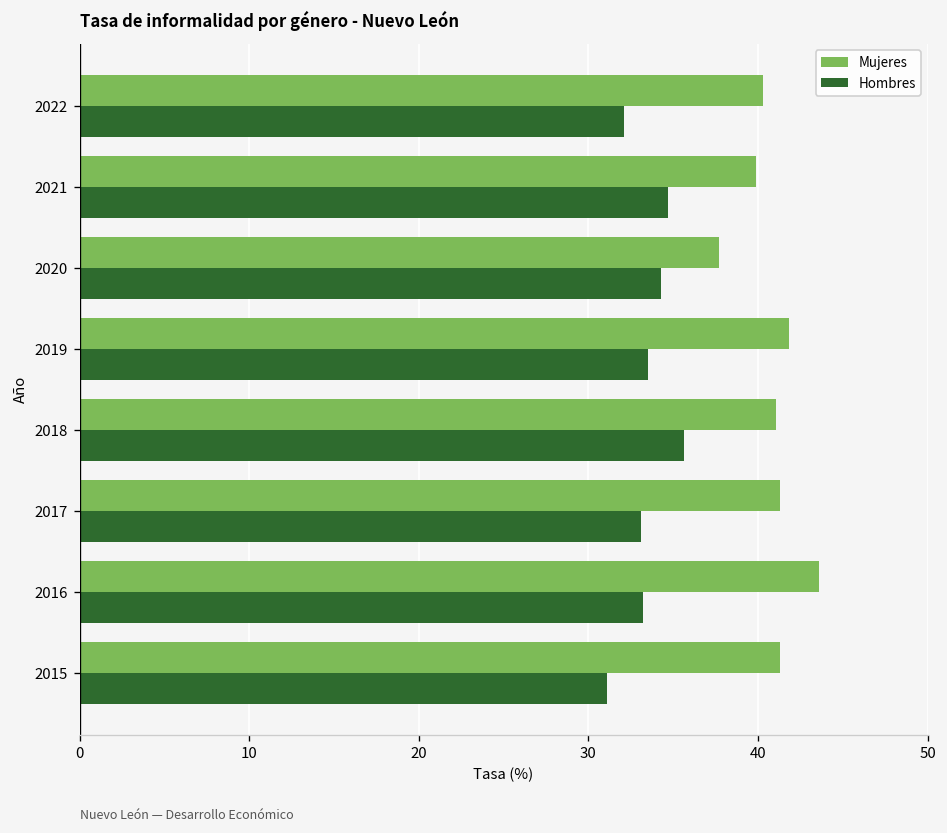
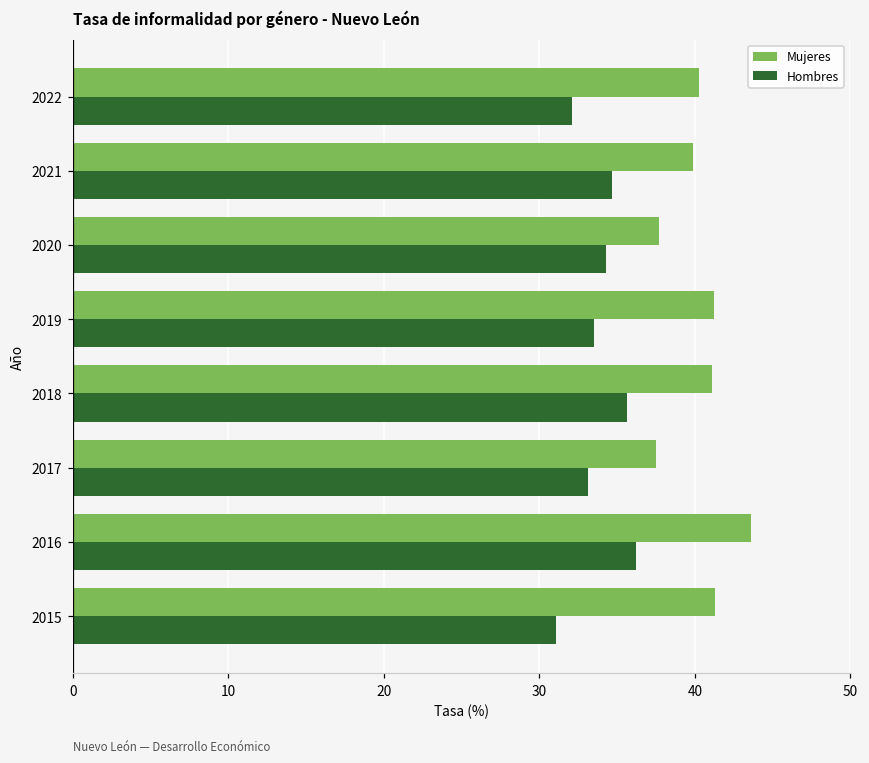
  {
    "Mujeres": {
      "2022": 40.3,
      "2021": 39.9,
      "2020": 37.7,
-     "2019": 41.8,
+     "2019": 41.3,
      "2018": 41.1,
-     "2017": 41.3,
+     "2017": 37.5,
      "2016": 43.6,
      "2015": 41.3
    },
    "Hombres": {
      "2022": 32.1,
      "2021": 34.7,
      "2020": 34.3,
      "2019": 33.5,
      "2018": 35.6,
      "2017": 33.1,
-     "2016": 33.2,
+     "2016": 36.2,
      "2015": 31.1
    }
  }
